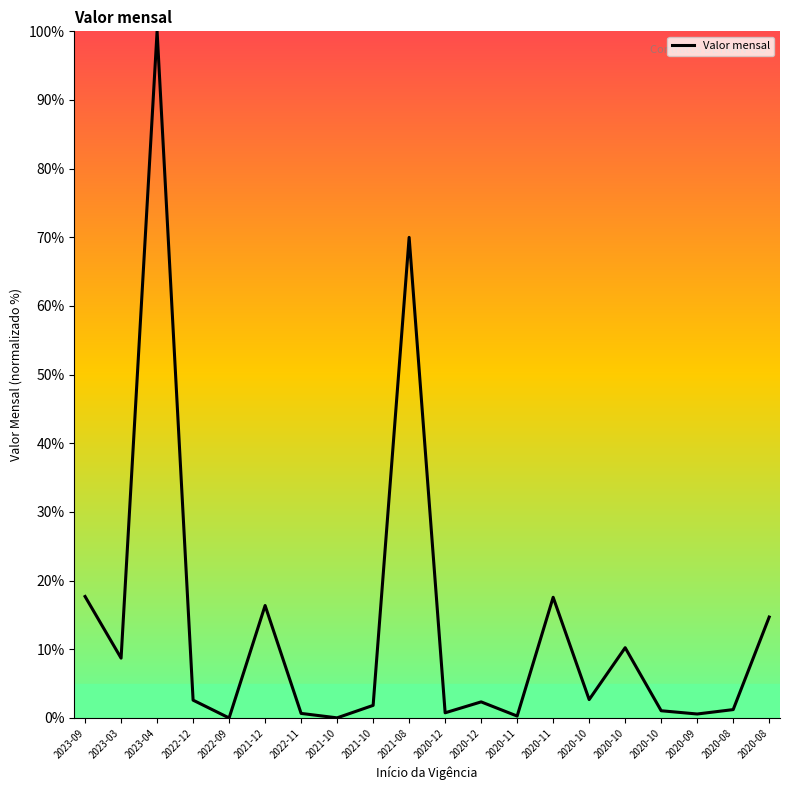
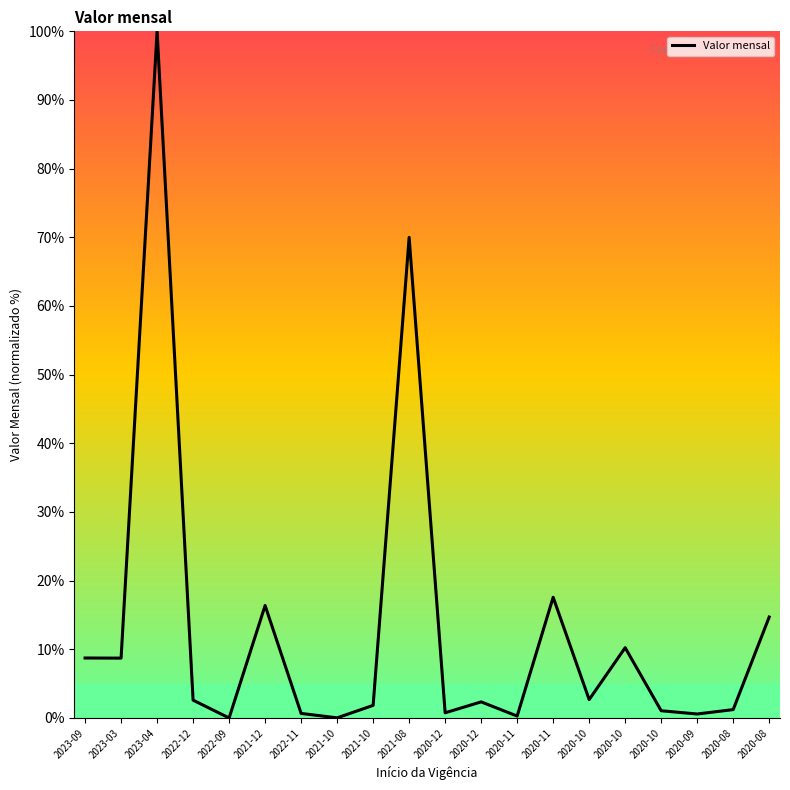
  {
-   "2023-09": "18%",
+   "2023-09": "9%",
    "2023-03": "9%",
    "2023-04": "100%",
    "2021-12": "16%",
    "2021-08": "70%"
  }
